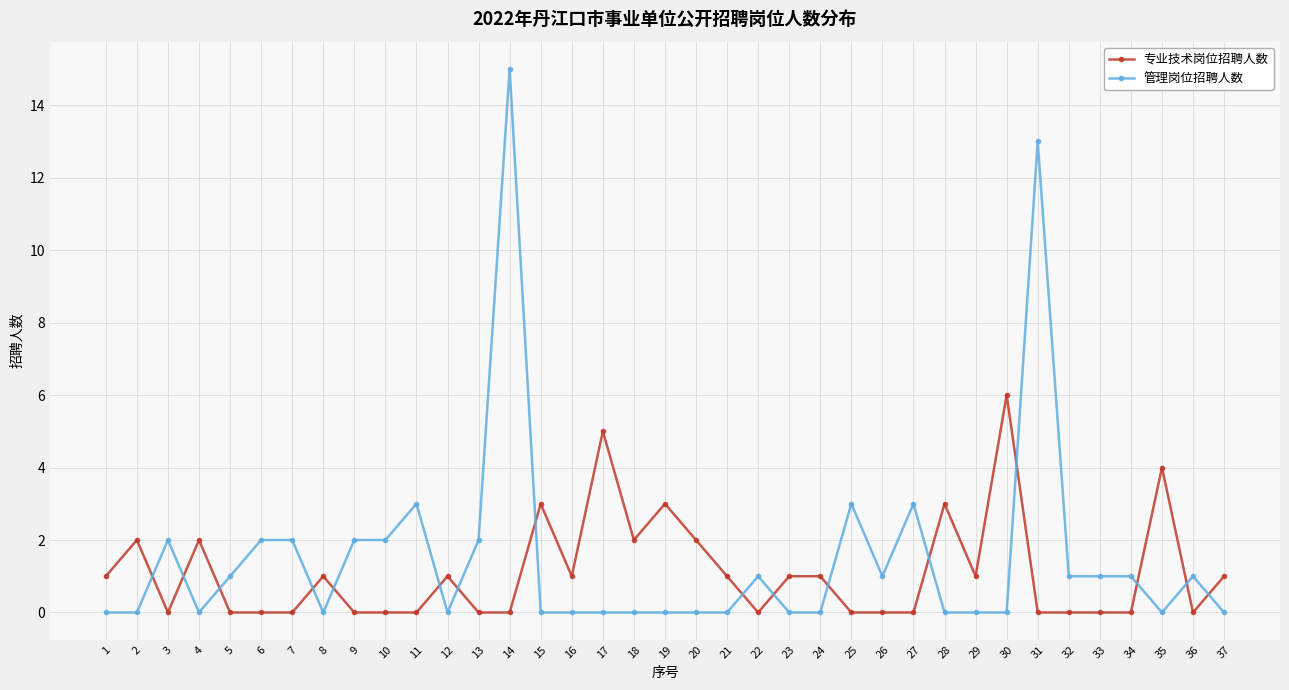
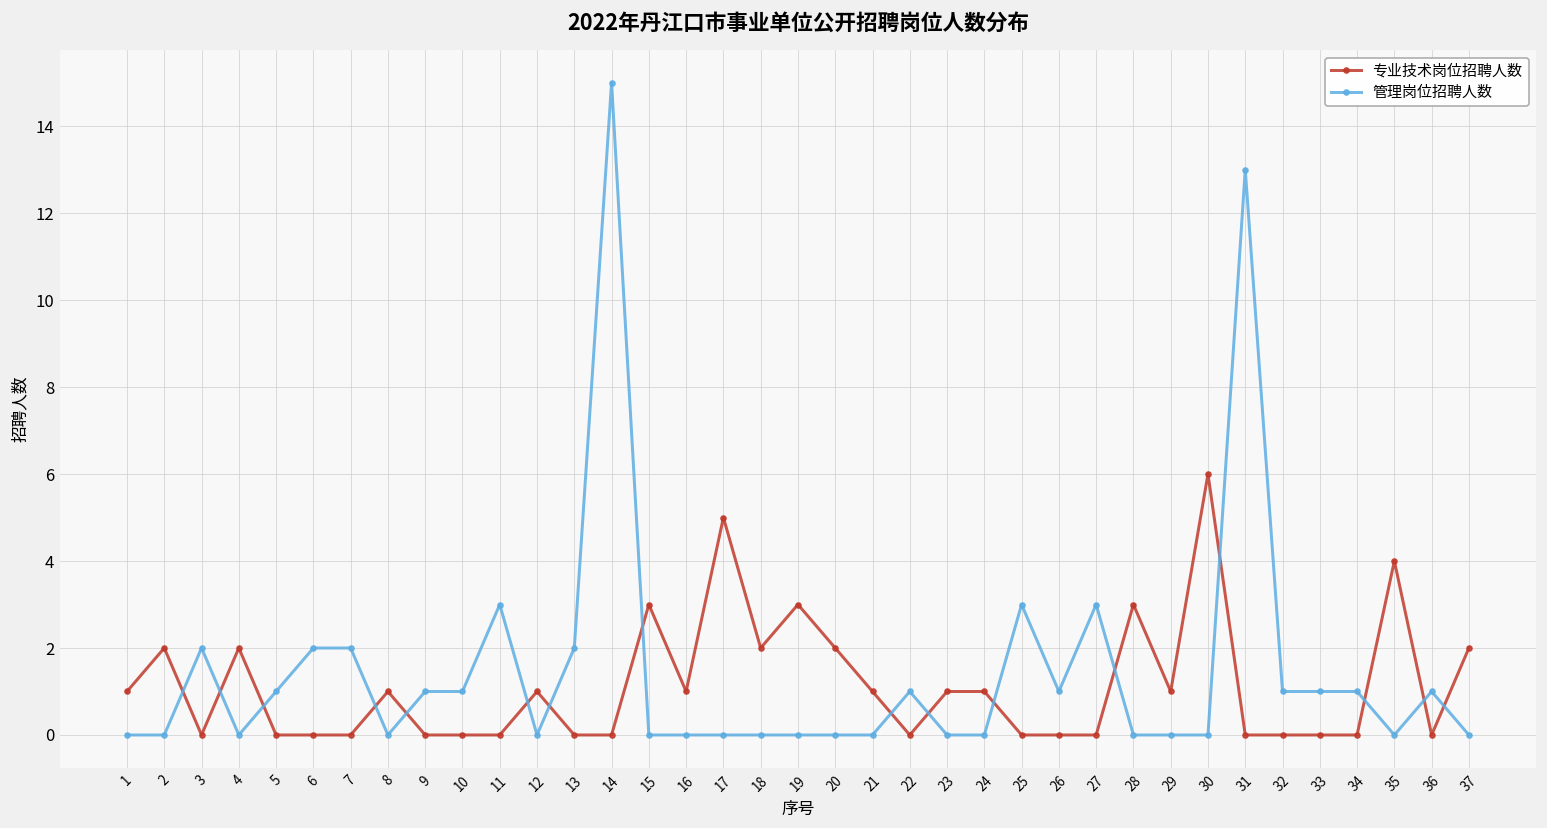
  {
    "专业技术岗位招聘人数": {
      "1": 1,
      "2": 2,
      "3": 0,
      "4": 2,
      "5": 0,
      "6": 0,
      "7": 0,
      "8": 1,
      "9": 0,
      "10": 0,
      "11": 0,
      "12": 1,
      "13": 0,
      "14": 0,
      "15": 3,
      "16": 1,
      "17": 5,
      "18": 2,
      "19": 3,
      "20": 2,
      "21": 1,
      "22": 0,
      "23": 1,
      "24": 1,
      "25": 0,
      "26": 0,
      "27": 0,
      "28": 3,
      "29": 1,
      "30": 6,
      "31": 0,
      "32": 0,
      "33": 0,
      "34": 0,
      "35": 4,
      "36": 0,
-     "37": 1
+     "37": 2
    },
    "管理岗位招聘人数": {
      "1": 0,
      "2": 0,
      "3": 2,
      "4": 0,
      "5": 1,
      "6": 2,
      "7": 2,
      "8": 0,
-     "9": 2,
-     "10": 2,
+     "9": 1,
+     "10": 1,
      "11": 3,
      "12": 0,
      "13": 2,
      "14": 15,
      "15": 0,
      "16": 0,
      "17": 0,
      "18": 0,
      "19": 0,
      "20": 0,
      "21": 0,
      "22": 1,
      "23": 0,
      "24": 0,
      "25": 3,
      "26": 1,
      "27": 3,
      "28": 0,
      "29": 0,
      "30": 0,
      "31": 13,
      "32": 1,
      "33": 1,
      "34": 1,
      "35": 0,
      "36": 1,
      "37": 0
    }
  }
